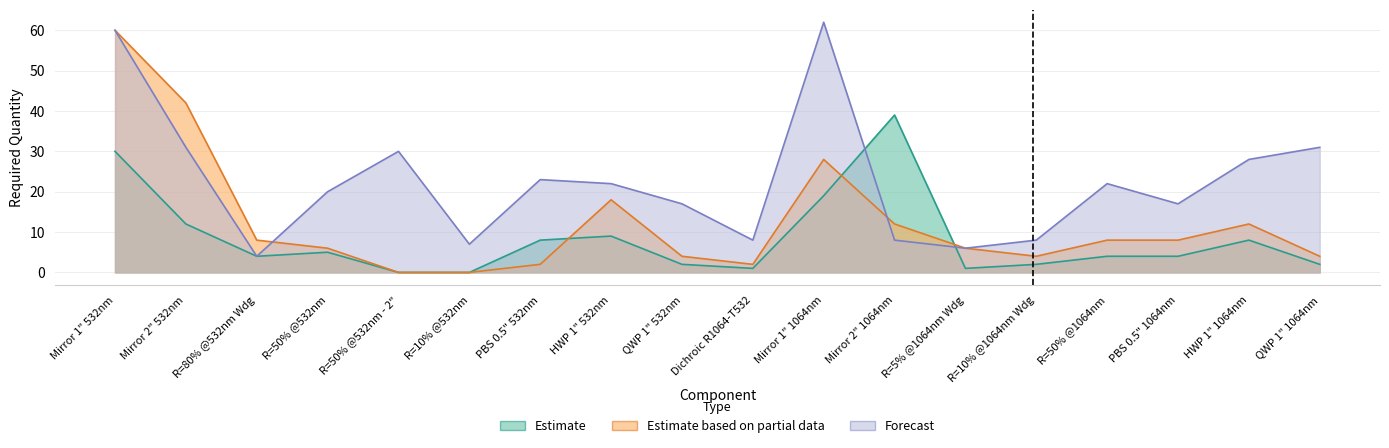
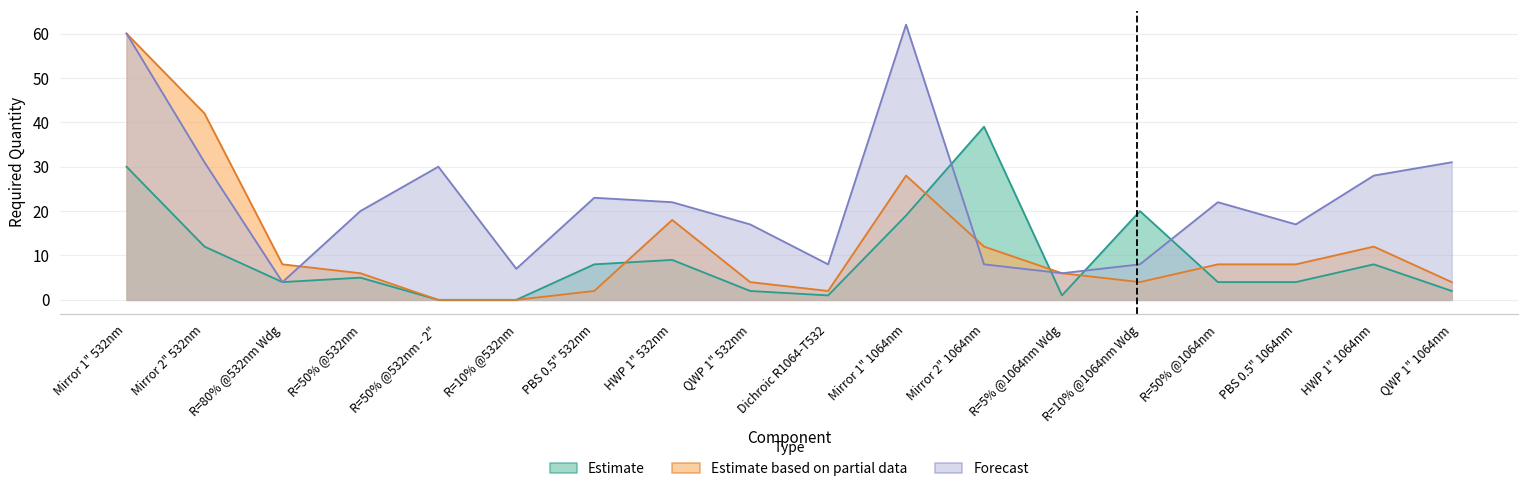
  {
    "Estimate": {
      "Mirror 1\" 532nm": 30,
      "Mirror 2\" 532nm": 12,
      "R=50% @532nm": 5,
      "PBS 0.5\" 532nm": 8,
      "HWP 1\" 532nm": 9,
      "QWP 1\" 532nm": 2,
      "Dichroic R1064-T532": 1,
      "Mirror 1\" 1064nm": 19,
      "Mirror 2\" 1064nm": 39,
      "R=5% @1064nm Wdg": 1,
-     "R=10% @1064nm Wdg": 2,
+     "R=10% @1064nm Wdg": 20,
      "R=50% @1064nm": 4,
      "PBS 0.5\" 1064nm": 4,
      "HWP 1\" 1064nm": 8,
      "QWP 1\" 1064nm": 2
    },
    "Estimate based on partial data": {
      "Mirror 2\" 532nm": 42,
      "R=80% @532nm Wdg": 8,
      "R=50% @532nm": 6,
      "PBS 0.5\" 532nm": 2,
      "HWP 1\" 532nm": 18,
      "QWP 1\" 532nm": 4,
      "Dichroic R1064-T532": 2,
      "Mirror 1\" 1064nm": 28,
      "Mirror 2\" 1064nm": 12,
      "R=10% @1064nm Wdg": 4,
      "R=50% @1064nm": 8,
      "PBS 0.5\" 1064nm": 8,
      "HWP 1\" 1064nm": 12,
      "QWP 1\" 1064nm": 4
    },
    "Forecast": {
      "Mirror 2\" 532nm": 31,
      "R=50% @532nm": 20,
      "R=50% @532nm - 2\"": 30,
      "R=10% @532nm": 7,
      "PBS 0.5\" 532nm": 23,
      "HWP 1\" 532nm": 22,
      "QWP 1\" 532nm": 17,
      "Dichroic R1064-T532": 8,
      "Mirror 1\" 1064nm": 62,
      "Mirror 2\" 1064nm": 8,
      "R=10% @1064nm Wdg": 8,
      "R=50% @1064nm": 22,
      "PBS 0.5\" 1064nm": 17,
      "HWP 1\" 1064nm": 28,
      "QWP 1\" 1064nm": 31
    }
  }
